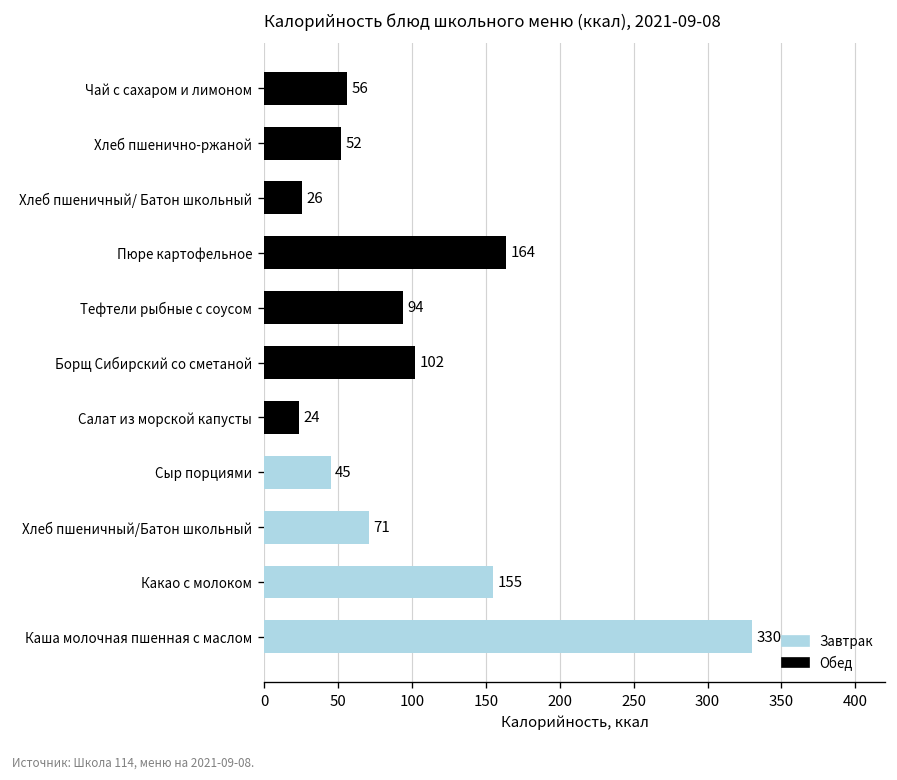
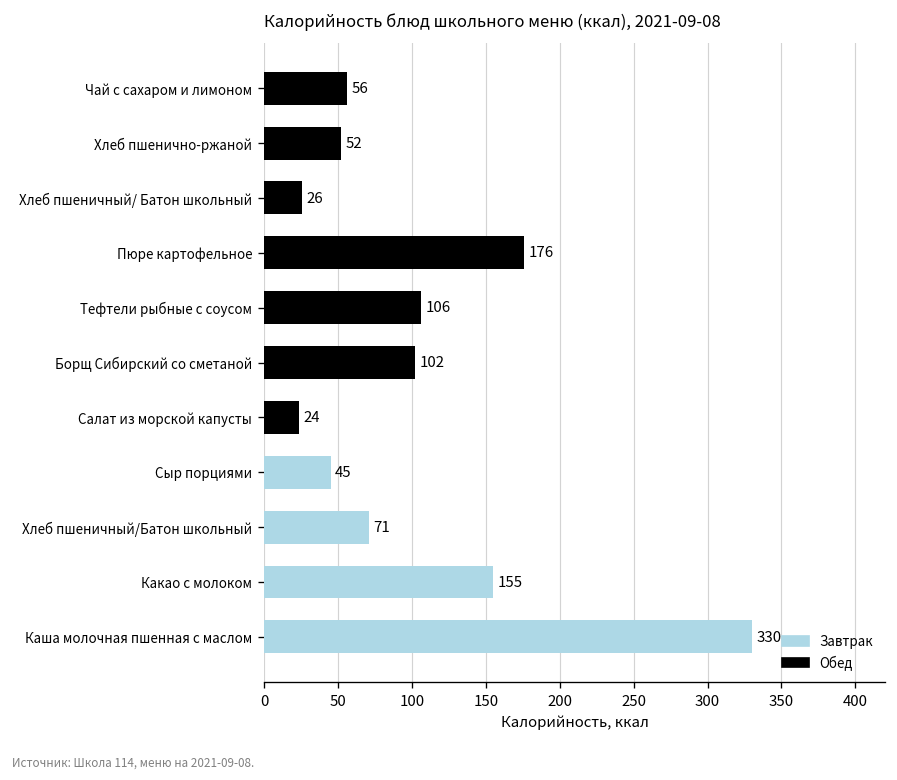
  {
    "Завтрак": {
      "Сыр порциями": 45,
      "Хлеб пшеничный/Батон школьный": 71,
      "Какао с молоком": 155,
      "Каша молочная пшенная с маслом": 330
    },
    "Обед": {
      "Чай с сахаром и лимоном": 56,
      "Хлеб пшенично-ржаной": 52,
      "Хлеб пшеничный/ Батон школьный": 26,
-     "Пюре картофельное": 164,
-     "Тефтели рыбные с соусом": 94,
+     "Пюре картофельное": 176,
+     "Тефтели рыбные с соусом": 106,
      "Борщ Сибирский со сметаной": 102,
      "Салат из морской капусты": 24
    }
  }
